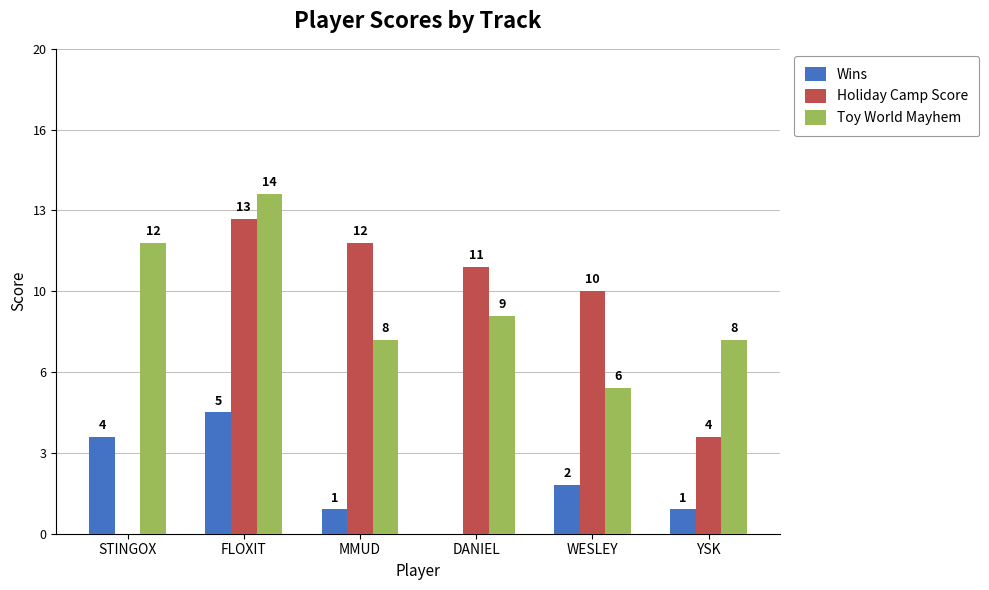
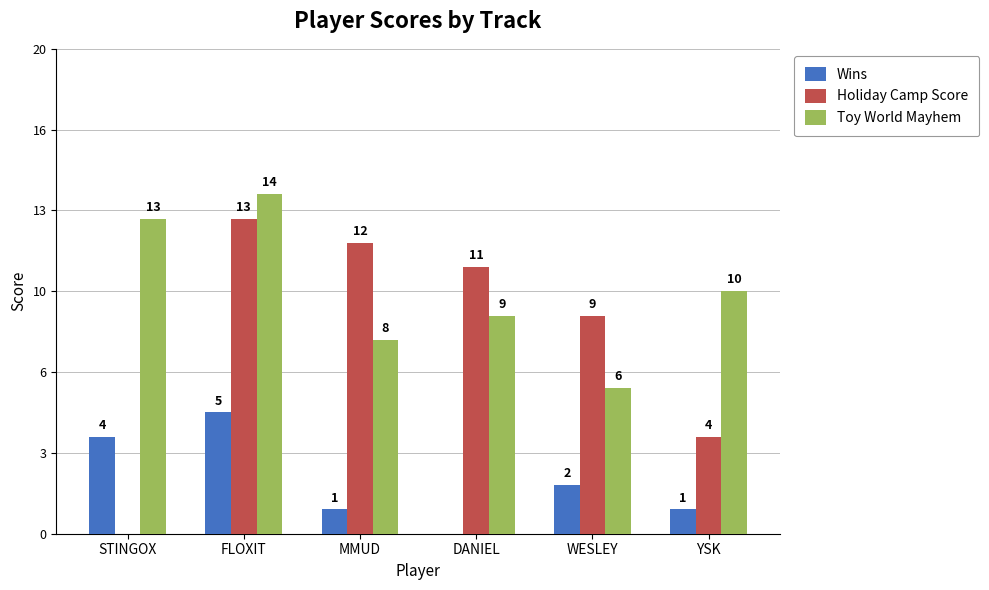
  {
    "Wins": {
      "STINGOX": 4,
      "FLOXIT": 5,
      "MMUD": 1,
      "WESLEY": 2,
      "YSK": 1
    },
    "Holiday Camp Score": {
      "FLOXIT": 13,
      "MMUD": 12,
      "DANIEL": 11,
-     "WESLEY": 10,
+     "WESLEY": 9,
      "YSK": 4
    },
    "Toy World Mayhem": {
-     "STINGOX": 12,
+     "STINGOX": 13,
      "FLOXIT": 14,
      "MMUD": 8,
      "DANIEL": 9,
      "WESLEY": 6,
-     "YSK": 8
+     "YSK": 10
    }
  }
